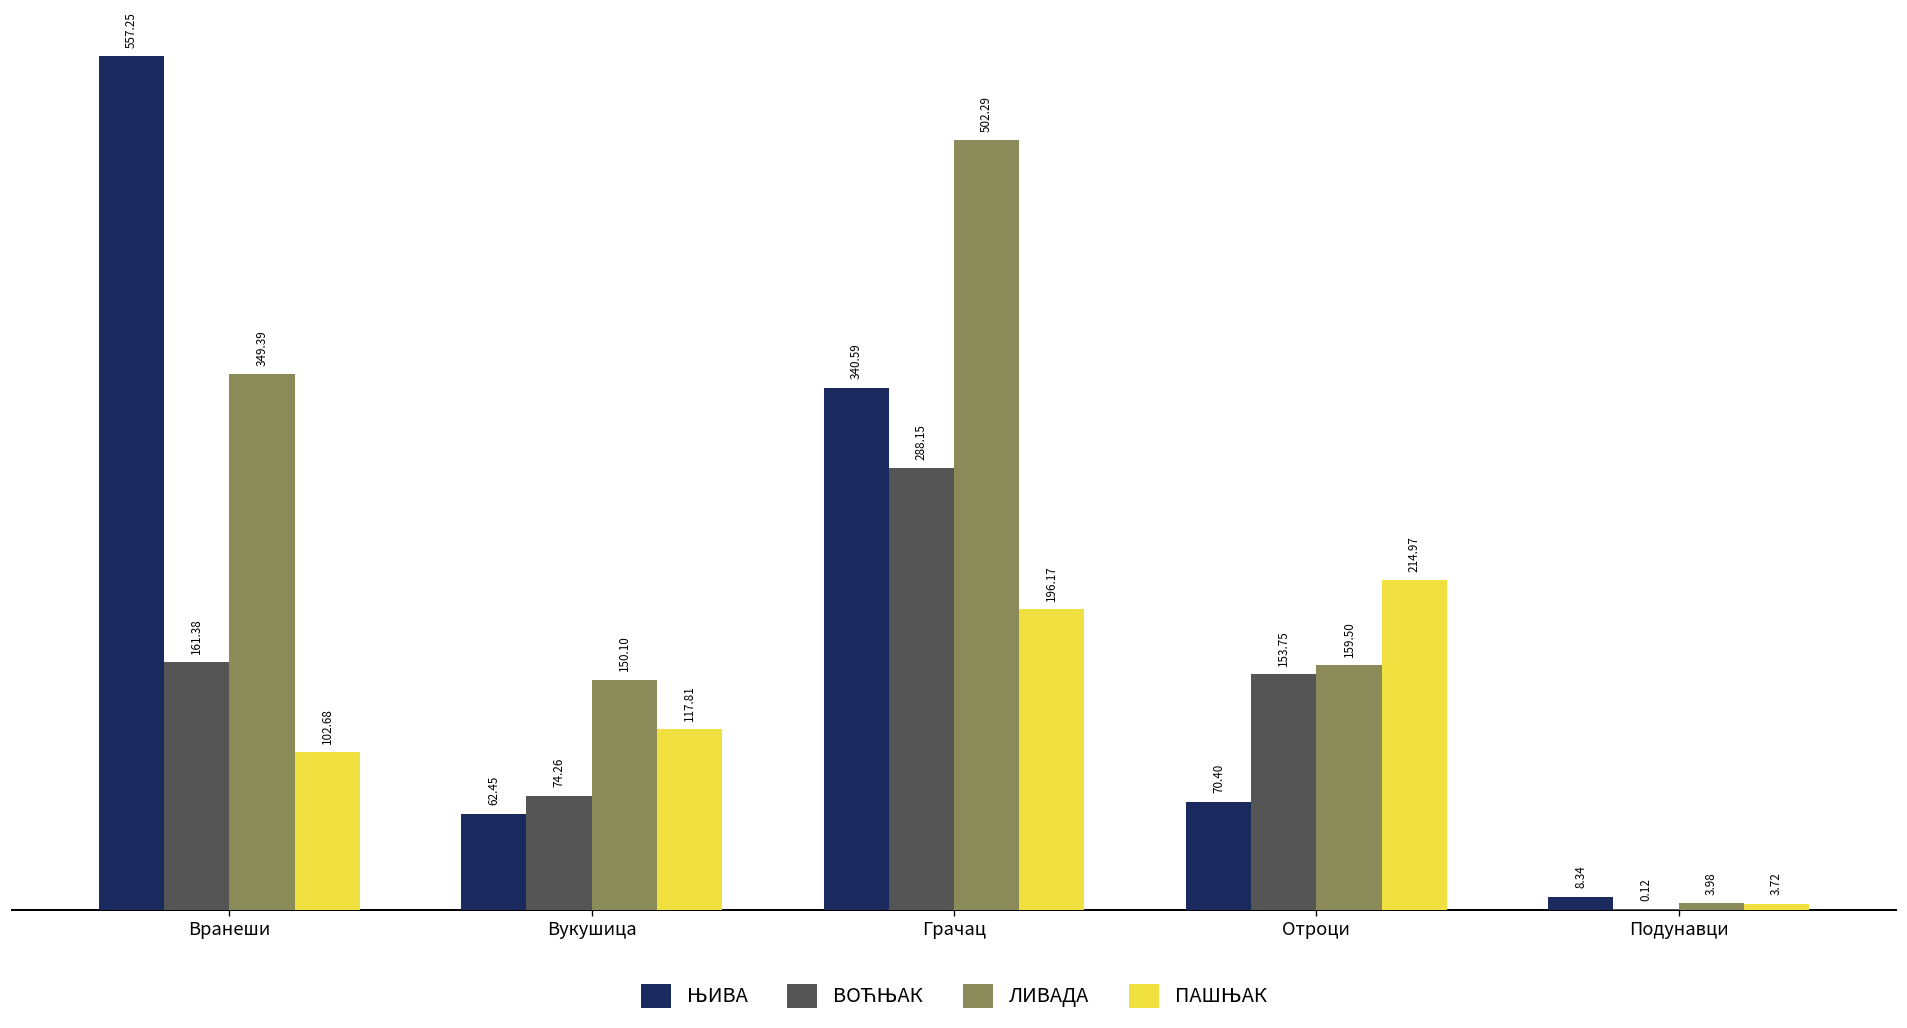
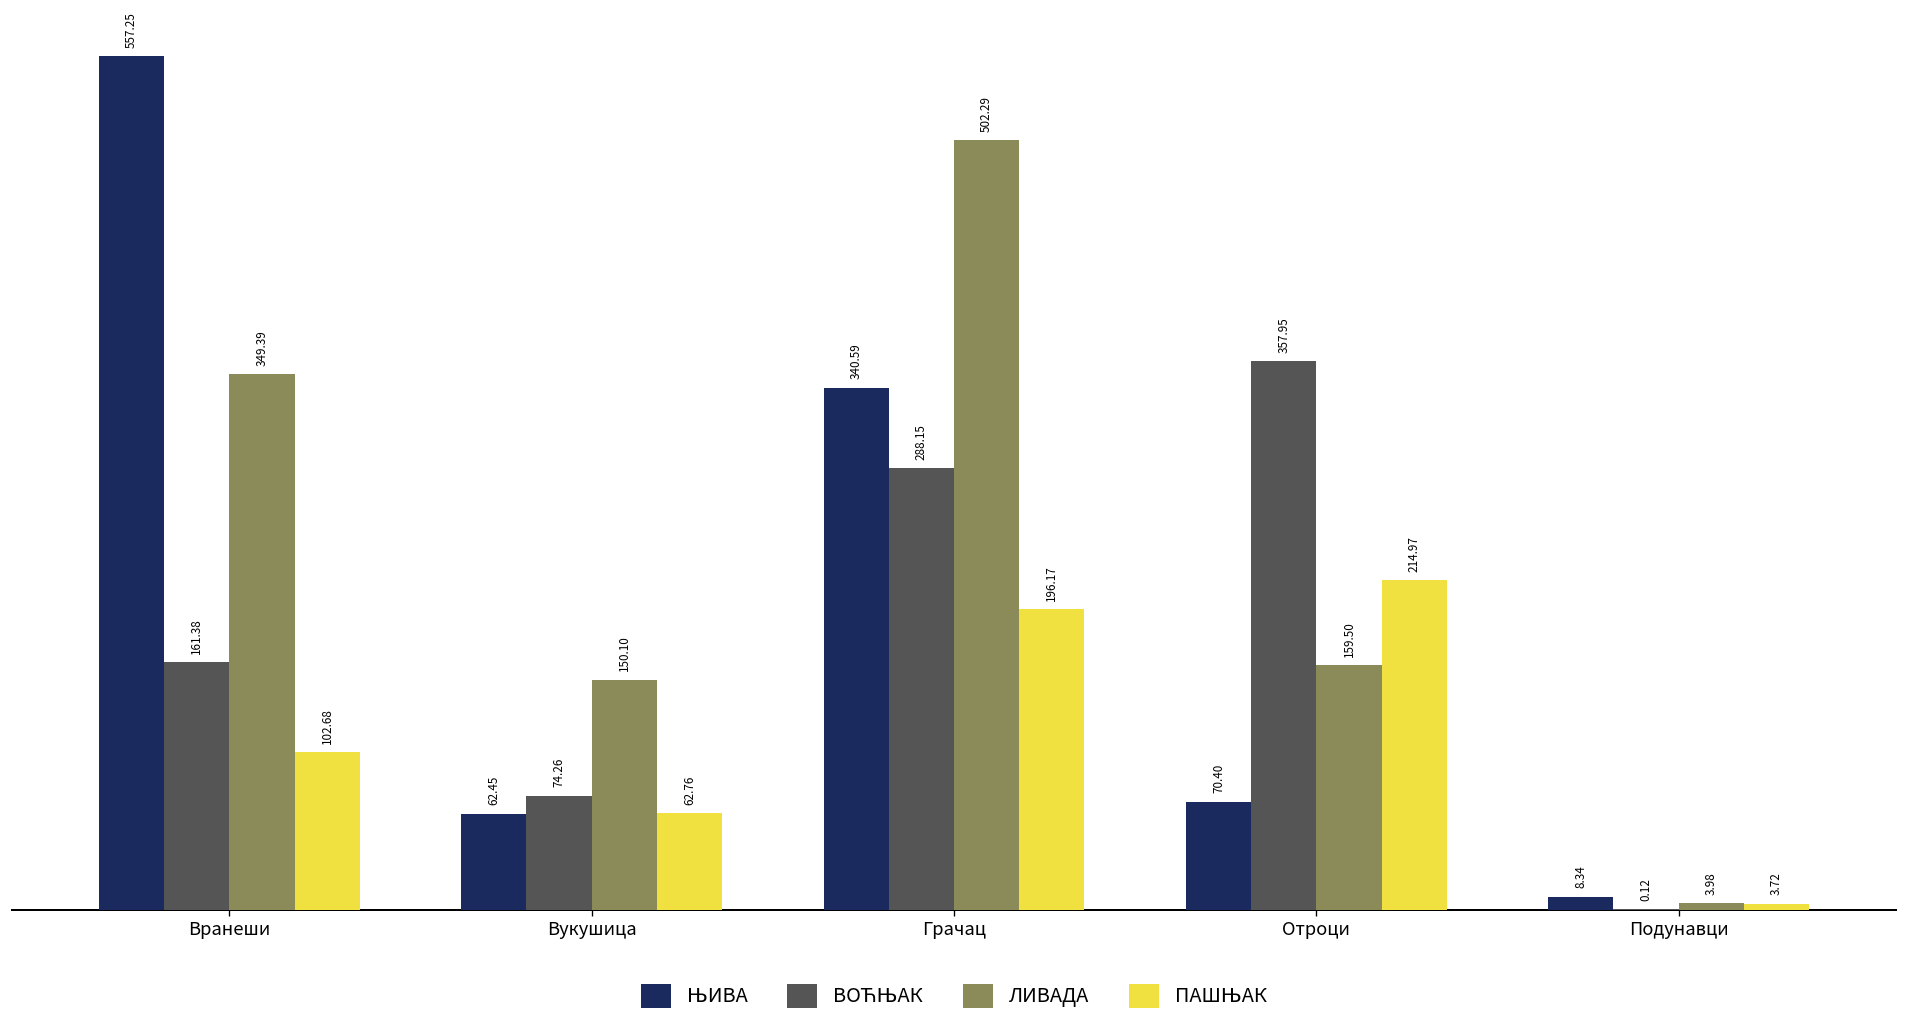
  {
    "ЊИВА": {
      "Вранеши": 557.25,
      "Вукушица": 62.45,
      "Грачац": 340.59,
      "Отроци": 70.40,
      "Подунавци": 8.34
    },
    "ВОЋЊАК": {
      "Вранеши": 161.38,
      "Вукушица": 74.26,
      "Грачац": 288.15,
-     "Отроци": 153.75,
+     "Отроци": 357.95,
      "Подунавци": 0.12
    },
    "ЛИВАДА": {
      "Вранеши": 349.39,
      "Вукушица": 150.10,
      "Грачац": 502.29,
      "Отроци": 159.50,
      "Подунавци": 3.98
    },
    "ПАШЊАК": {
      "Вранеши": 102.68,
-     "Вукушица": 117.81,
+     "Вукушица": 62.76,
      "Грачац": 196.17,
      "Отроци": 214.97,
      "Подунавци": 3.72
    }
  }
